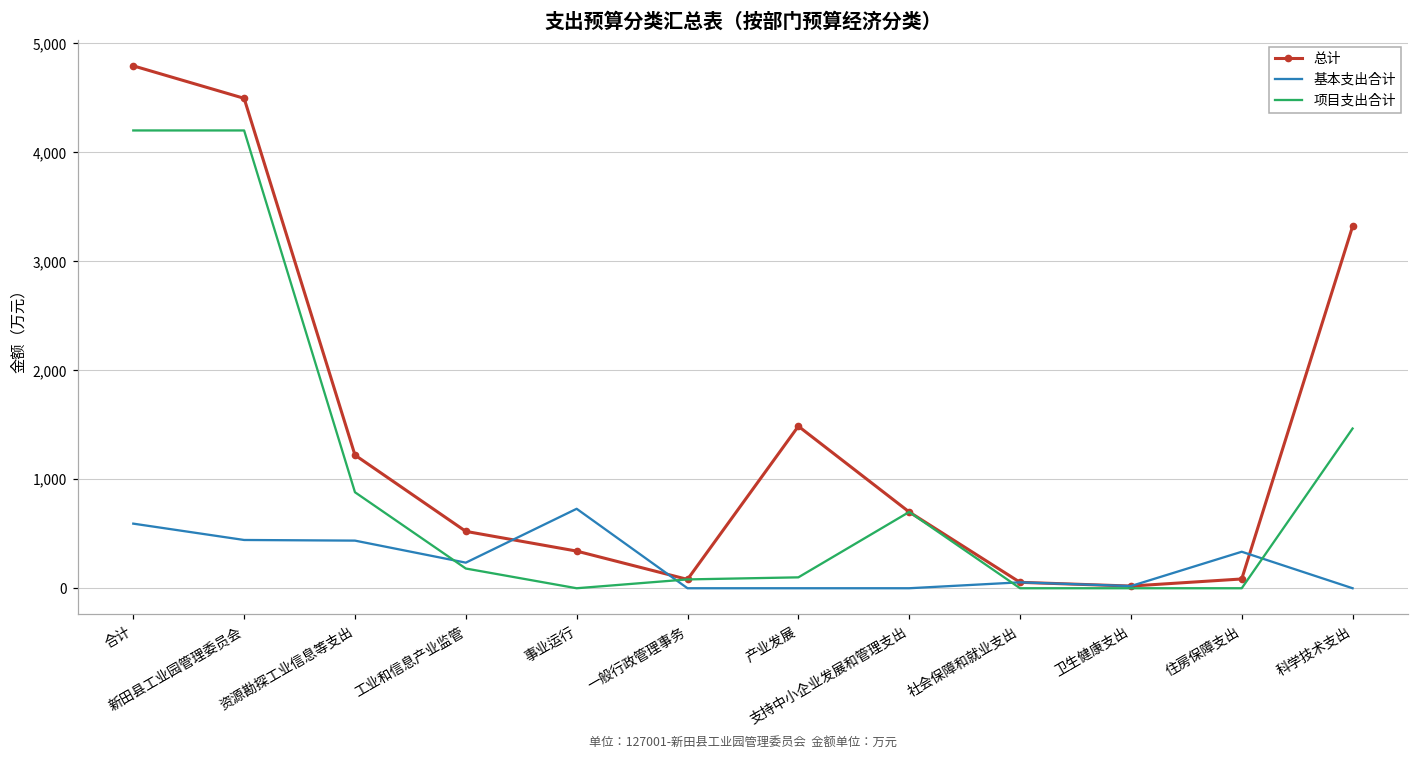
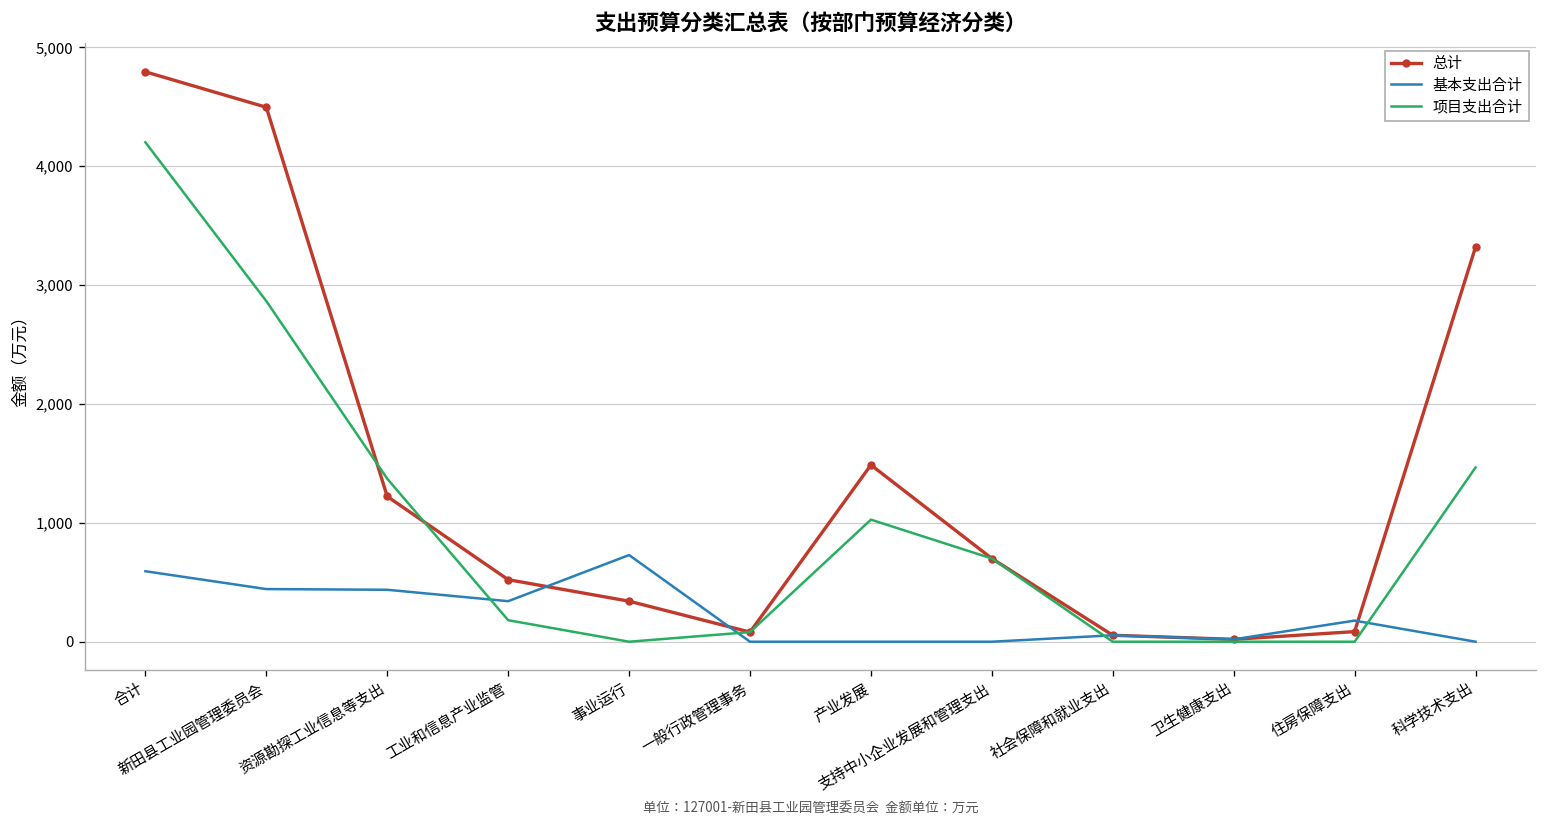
  {
    "总计": {
      "合计": "4,800",
      "新田县工业园管理委员会": "4,500",
      "资源勘探工业信息等支出": "1,200",
      "工业和信息产业监管": "500",
      "事业运行": "300",
      "产业发展": "1,500",
      "住房保障支出": "100",
      "科学技术支出": "3,300"
    },
    "基本支出合计": {
      "合计": "600",
      "新田县工业园管理委员会": "400",
      "资源勘探工业信息等支出": "400",
-     "工业和信息产业监管": "200",
+     "工业和信息产业监管": "300",
      "事业运行": "700",
      "一般行政管理事务": "0",
      "产业发展": "0",
      "支持中小企业发展和管理支出": "0",
-     "住房保障支出": "300",
+     "住房保障支出": "200",
      "科学技术支出": "0"
    },
    "项目支出合计": {
      "合计": "4,200",
-     "新田县工业园管理委员会": "4,200",
-     "资源勘探工业信息等支出": "900",
+     "新田县工业园管理委员会": "2,900",
+     "资源勘探工业信息等支出": "1,400",
      "工业和信息产业监管": "200",
      "事业运行": "0",
-     "产业发展": "100",
+     "产业发展": "1,000",
      "社会保障和就业支出": "0",
      "住房保障支出": "0",
      "科学技术支出": "1,500"
    }
  }
